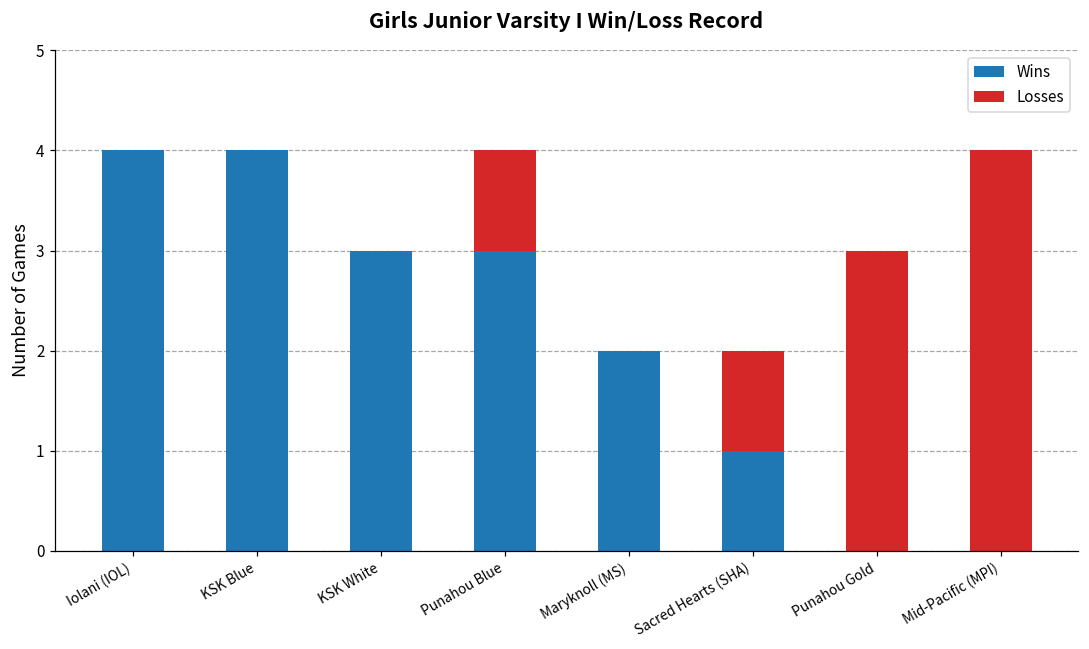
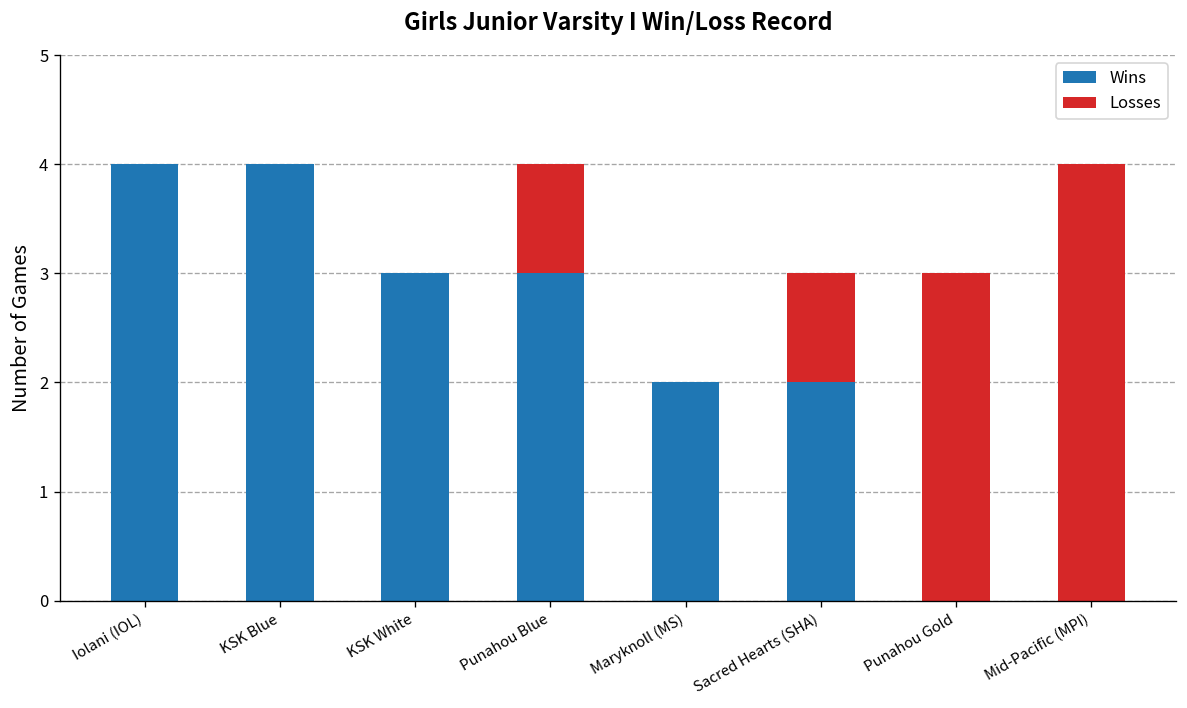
  {
    "Wins": {
      "Iolani (IOL)": 4,
      "KSK Blue": 4,
      "KSK White": 3,
      "Punahou Blue": 3,
      "Maryknoll (MS)": 2,
-     "Sacred Hearts (SHA)": 1,
+     "Sacred Hearts (SHA)": 2,
      "Punahou Gold": 0,
      "Mid-Pacific (MPI)": 0
    }
  }
